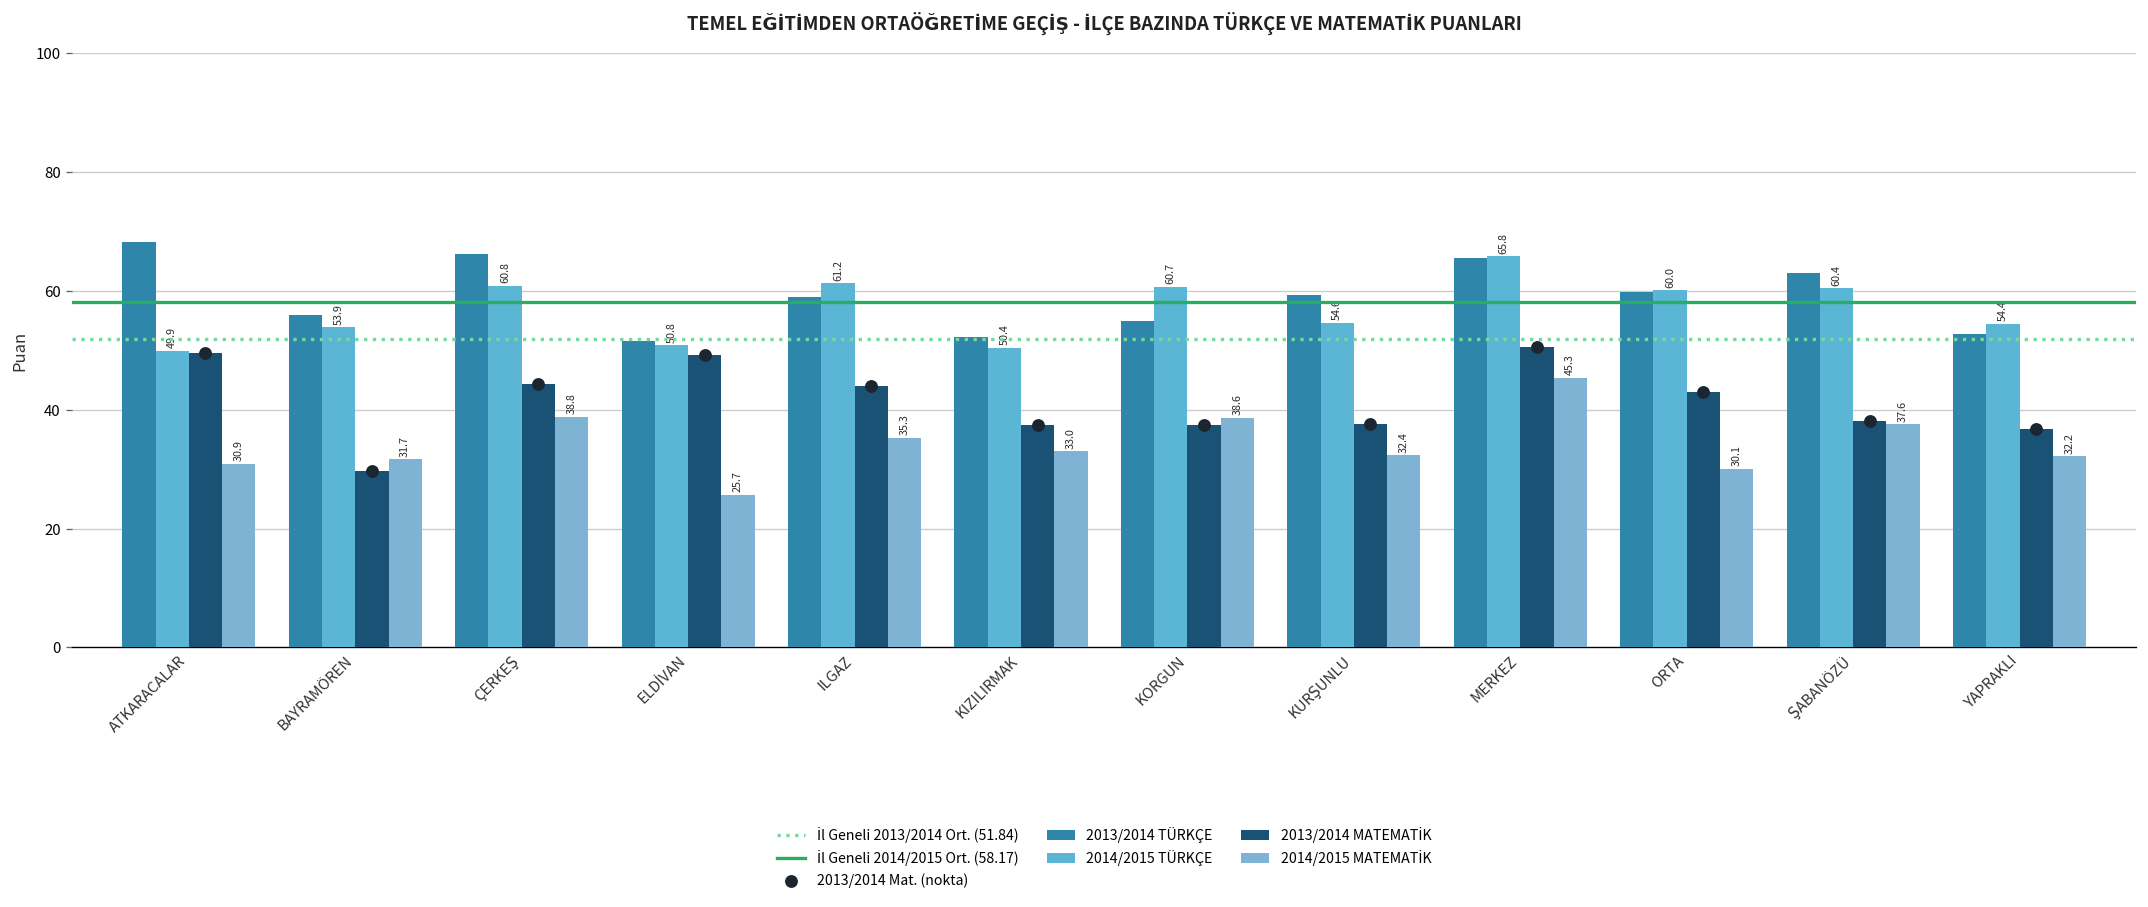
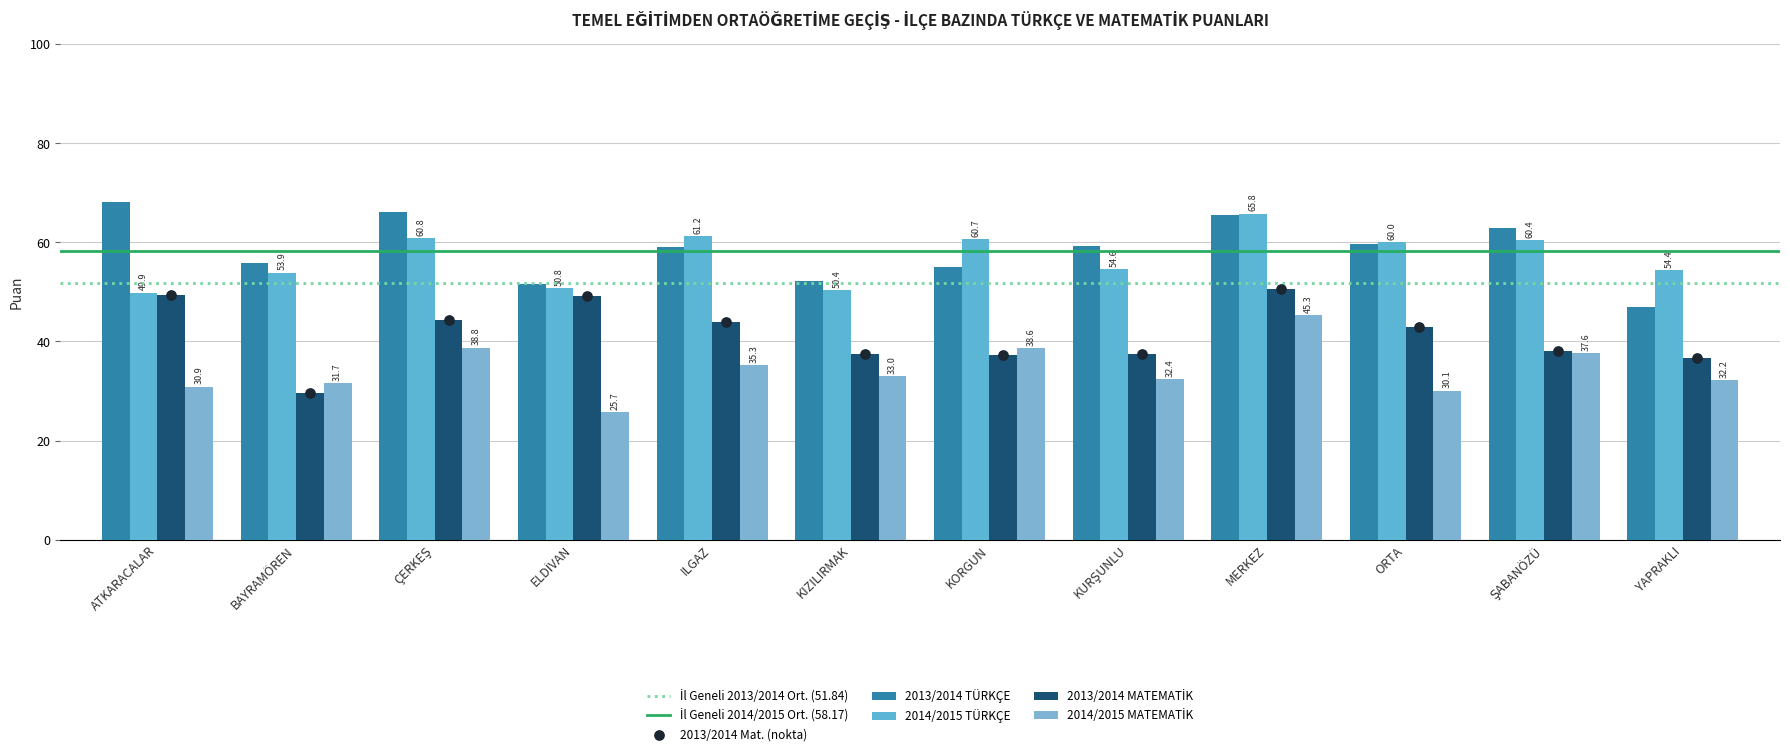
  {
    "2013/2014 TÜRKÇE": {
      "ATKARACALAR": 68,
      "BAYRAMÖREN": 56,
      "ÇERKEŞ": 66,
      "ELDİVAN": 52,
      "ILGAZ": 59,
      "KIZILIRMAK": 52,
      "KORGUN": 55,
      "KURŞUNLU": 59,
      "MERKEZ": 65,
      "ORTA": 60,
      "ŞABANÖZÜ": 63,
-     "YAPRAKLI": 53
+     "YAPRAKLI": 47
    },
    "2013/2014 Mat. (nokta)": {
      "ATKARACALAR": 49,
      "BAYRAMÖREN": 30,
      "ÇERKEŞ": 44,
      "ELDİVAN": 49,
      "ILGAZ": 44,
      "KIZILIRMAK": 37,
      "KORGUN": 37,
      "KURŞUNLU": 38,
      "MERKEZ": 51,
      "ORTA": 43,
      "ŞABANÖZÜ": 38,
      "YAPRAKLI": 37
    }
  }
